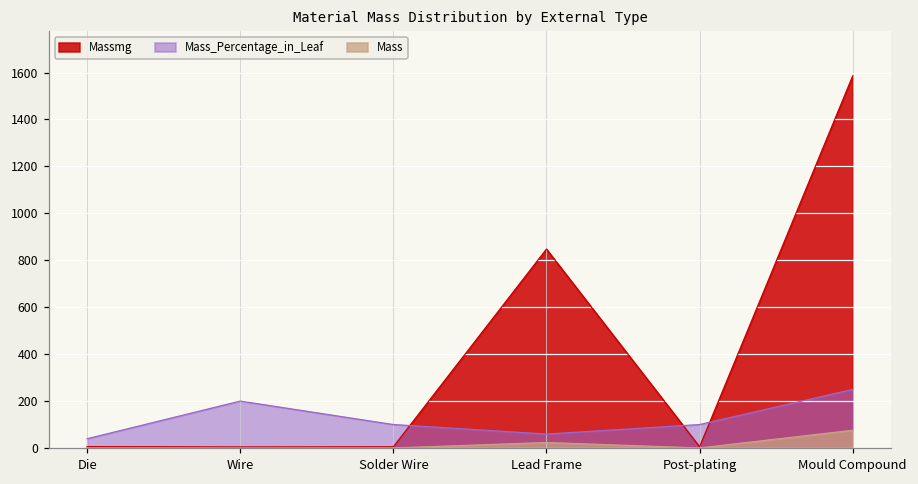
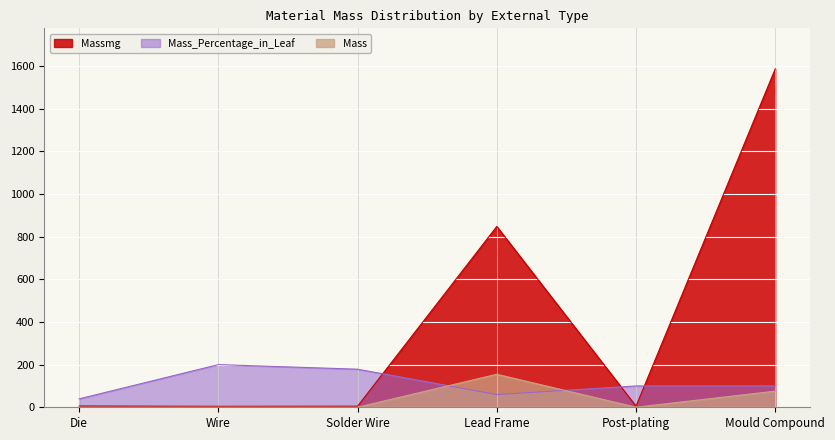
  {
    "Massmg": {
      "Lead Frame": 850,
      "Mould Compound": 1590
    },
    "Mass_Percentage_in_Leaf": {
      "Die": 40,
      "Wire": 200,
-     "Solder Wire": 100,
+     "Solder Wire": 180,
      "Lead Frame": 60,
      "Post-plating": 100,
-     "Mould Compound": 250
+     "Mould Compound": 100
    },
    "Mass": {
-     "Lead Frame": 20,
+     "Lead Frame": 150,
      "Mould Compound": 80
    }
  }
